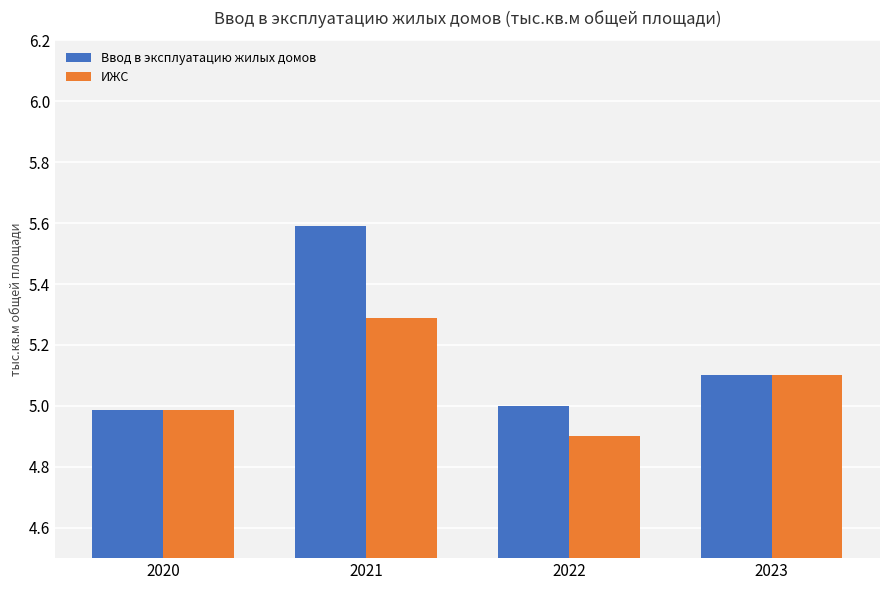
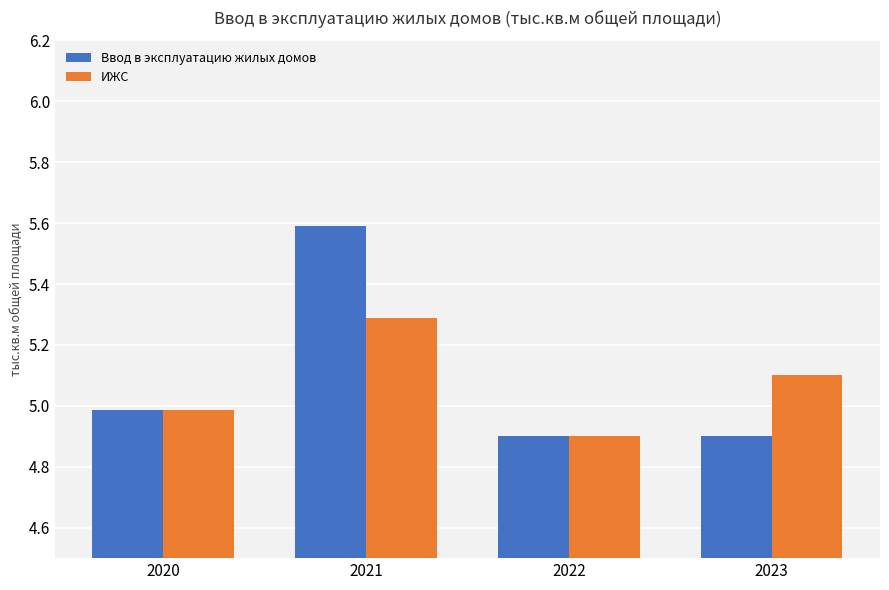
  {
    "Ввод в эксплуатацию жилых домов": {
      "2020": 4.99,
      "2021": 5.6,
-     "2022": 5.0,
-     "2023": 5.1
+     "2022": 4.9,
+     "2023": 4.9
    },
    "ИЖС": {
      "2020": 4.99,
      "2021": 5.29,
      "2022": 4.9,
      "2023": 5.1
    }
  }
